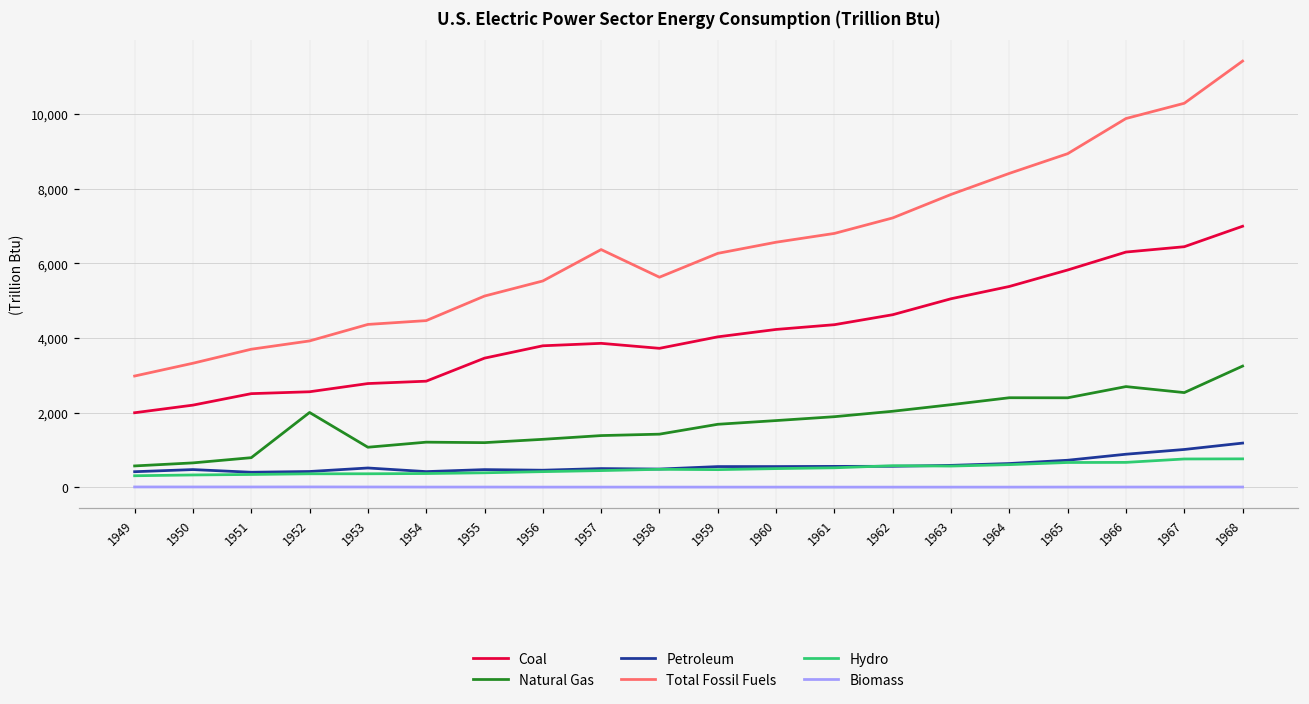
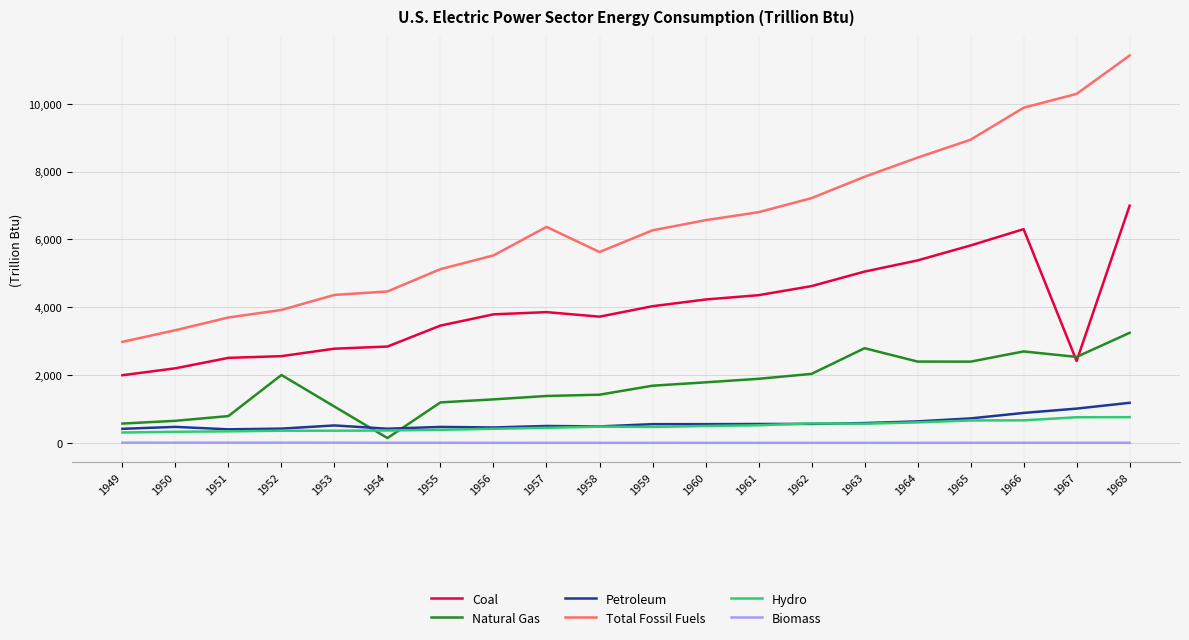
  {
    "Coal": {
      "1949": "2,000",
      "1950": "2,200",
      "1951": "2,500",
      "1952": "2,600",
      "1953": "2,800",
      "1954": "2,800",
      "1955": "3,500",
      "1956": "3,800",
      "1957": "3,900",
      "1958": "3,700",
      "1959": "4,000",
      "1960": "4,200",
      "1961": "4,400",
      "1962": "4,600",
      "1963": "5,100",
      "1964": "5,400",
      "1965": "5,800",
      "1966": "6,300",
-     "1967": "6,400",
+     "1967": "2,400",
      "1968": "7,000"
    },
    "Natural Gas": {
      "1949": "600",
      "1950": "700",
      "1951": "800",
      "1952": "2,000",
      "1953": "1,100",
-     "1954": "1,200",
+     "1954": "100",
      "1955": "1,200",
      "1956": "1,300",
      "1957": "1,400",
      "1958": "1,400",
      "1959": "1,700",
      "1960": "1,800",
      "1961": "1,900",
      "1962": "2,000",
-     "1963": "2,200",
+     "1963": "2,800",
      "1964": "2,400",
      "1965": "2,400",
      "1966": "2,700",
      "1967": "2,500",
      "1968": "3,200"
    },
    "Petroleum": {
      "1949": "400",
      "1950": "500",
      "1953": "500",
      "1955": "500",
      "1959": "600",
      "1966": "900",
      "1967": "1,000",
      "1968": "1,200"
    },
    "Total Fossil Fuels": {
      "1949": "3,000",
      "1950": "3,300",
      "1951": "3,700",
      "1952": "3,900",
      "1953": "4,400",
      "1954": "4,500",
      "1955": "5,100",
      "1956": "5,500",
      "1957": "6,400",
      "1958": "5,600",
      "1959": "6,300",
      "1960": "6,600",
      "1961": "6,800",
      "1962": "7,200",
      "1963": "7,800",
      "1964": "8,400",
      "1965": "8,900",
      "1966": "9,900",
      "1967": "10,300",
      "1968": "11,400"
    },
    "Hydro": {
      "1949": "300",
      "1950": "300",
      "1953": "400",
      "1955": "400",
      "1959": "500",
      "1966": "700",
      "1967": "800",
      "1968": "800"
    },
    "Biomass": {
      "1949": "0",
      "1950": "0",
      "1951": "0",
      "1952": "0",
      "1953": "0",
      "1954": "0",
      "1955": "0",
      "1956": "0",
      "1957": "0",
      "1958": "0",
      "1959": "0",
      "1960": "0",
      "1961": "0",
      "1962": "0",
      "1963": "0",
      "1964": "0",
      "1965": "0",
      "1966": "0",
      "1967": "0",
      "1968": "0"
    }
  }
